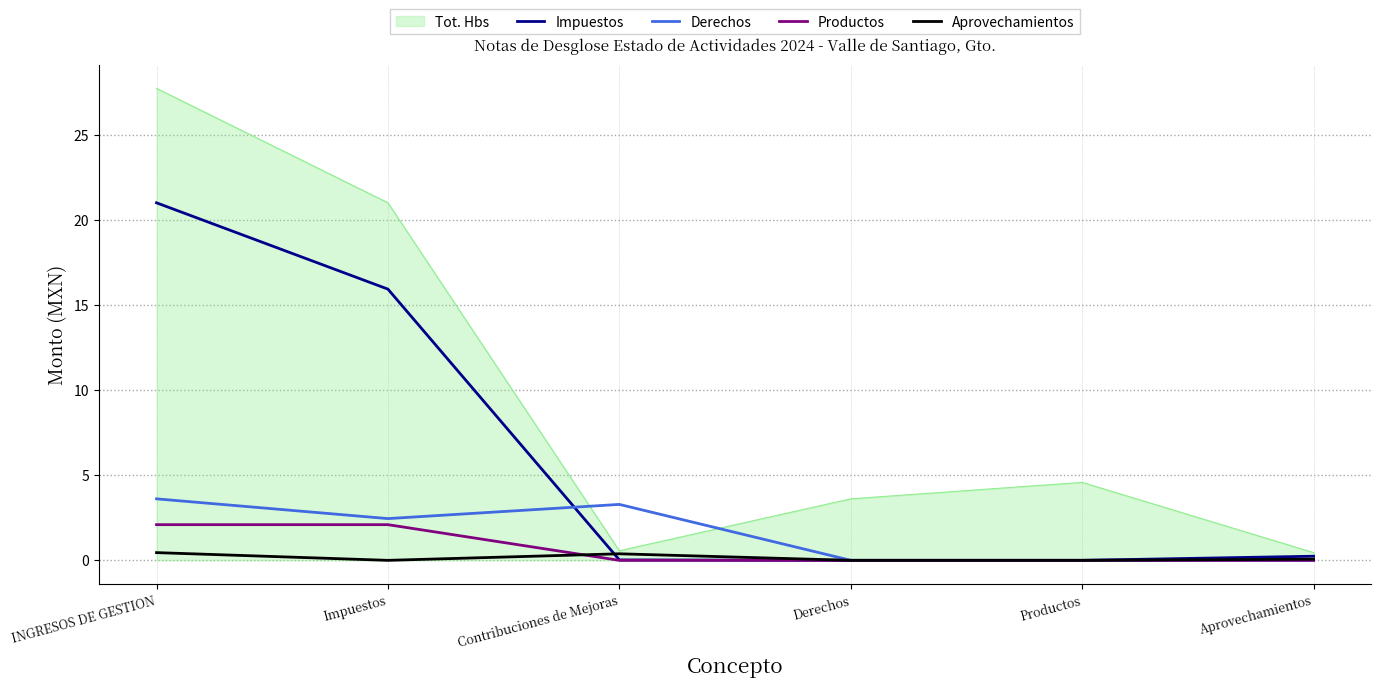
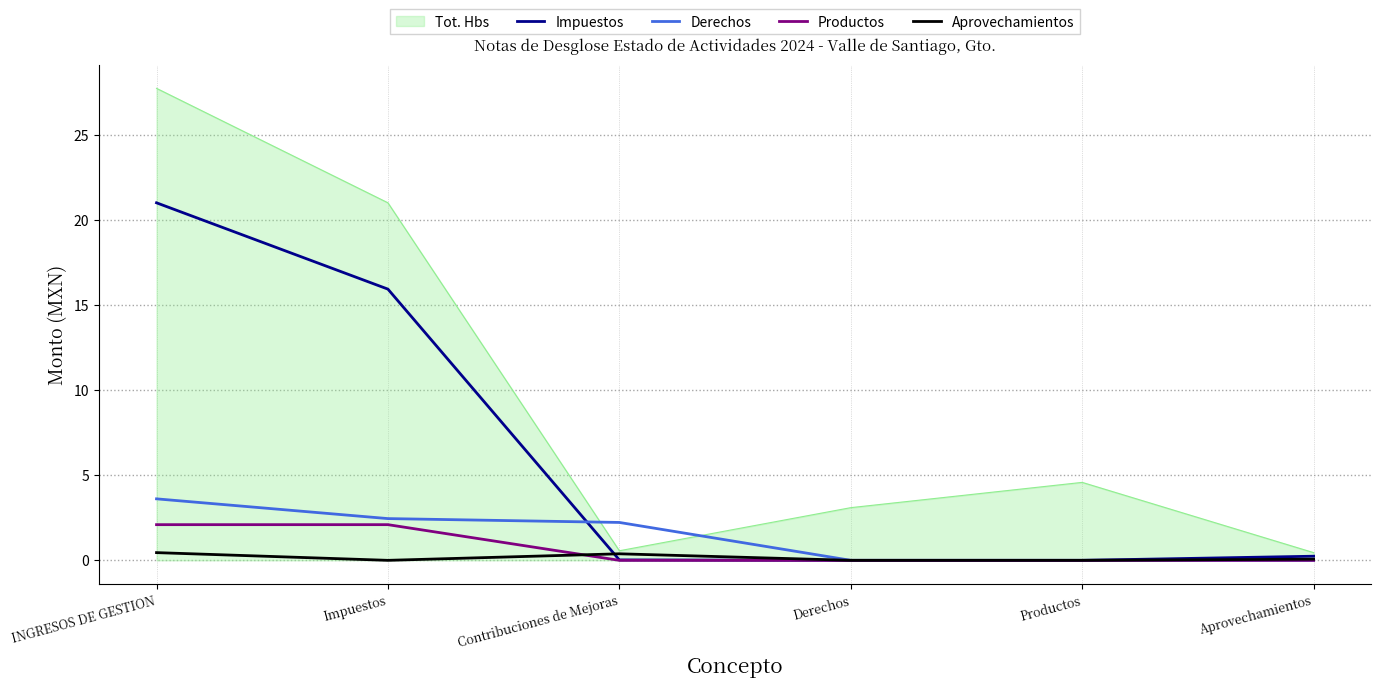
  {
    "Tot. Hbs": {
      "INGRESOS DE GESTION": 27.8,
      "Impuestos": 21.0,
      "Contribuciones de Mejoras": 0.6,
-     "Derechos": 3.6,
+     "Derechos": 3.1,
      "Productos": 4.6,
      "Aprovechamientos": 0.5
    },
    "Impuestos": {
      "INGRESOS DE GESTION": 21.0,
      "Impuestos": 15.9,
      "Aprovechamientos": 0.2
    },
    "Derechos": {
      "INGRESOS DE GESTION": 3.6,
      "Impuestos": 2.5,
-     "Contribuciones de Mejoras": 3.3
+     "Contribuciones de Mejoras": 2.2
    },
    "Productos": {
      "INGRESOS DE GESTION": 2.1,
      "Impuestos": 2.1
    },
    "Aprovechamientos": {
      "INGRESOS DE GESTION": 0.5,
      "Impuestos": 0.0,
      "Contribuciones de Mejoras": 0.4
    }
  }
